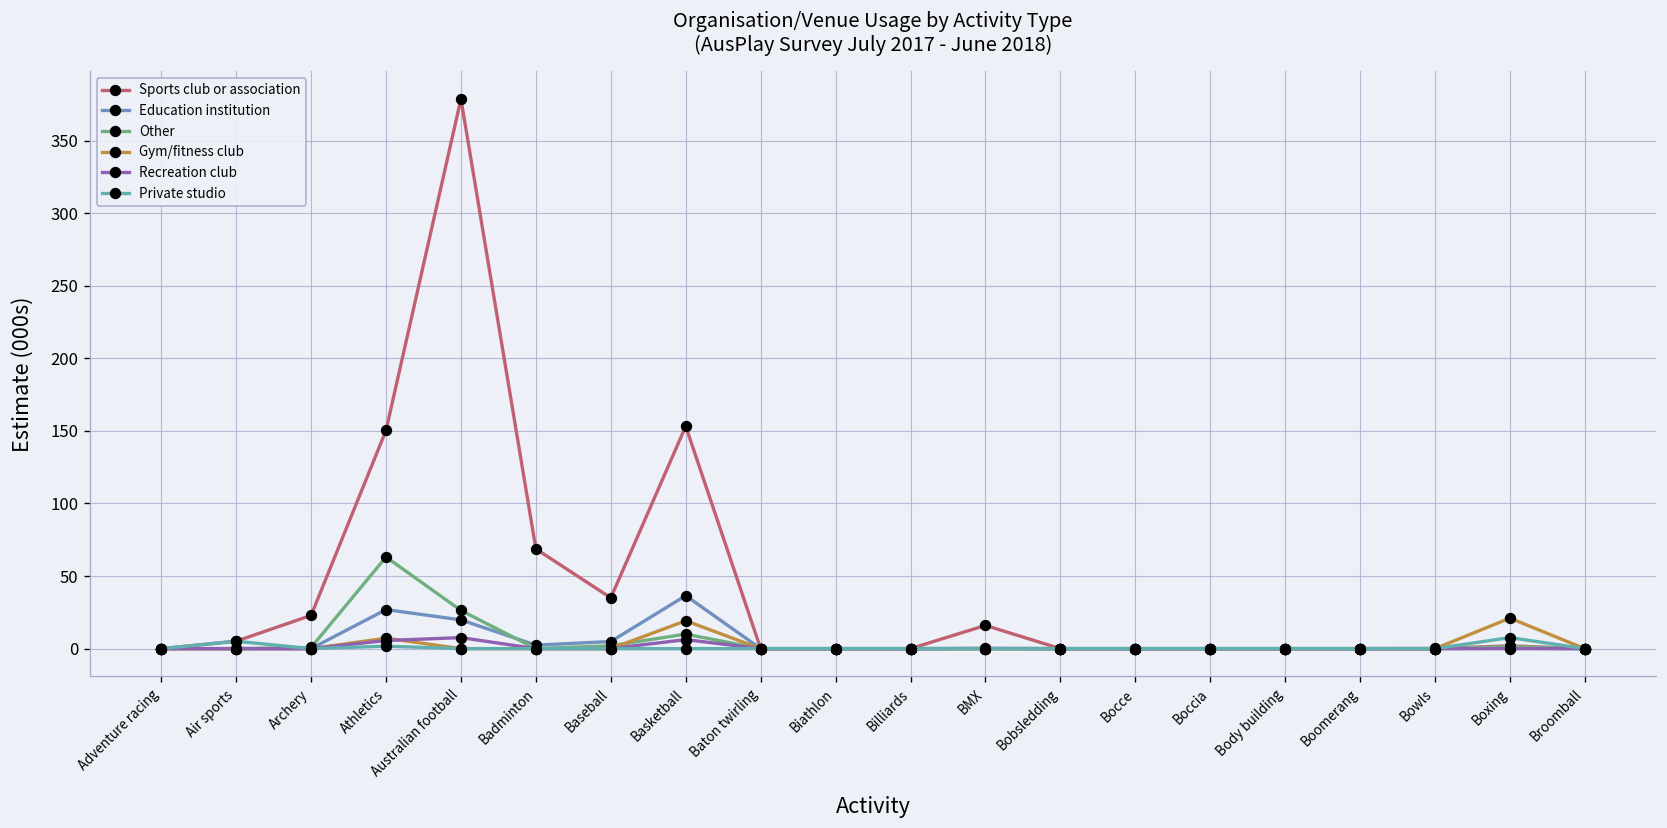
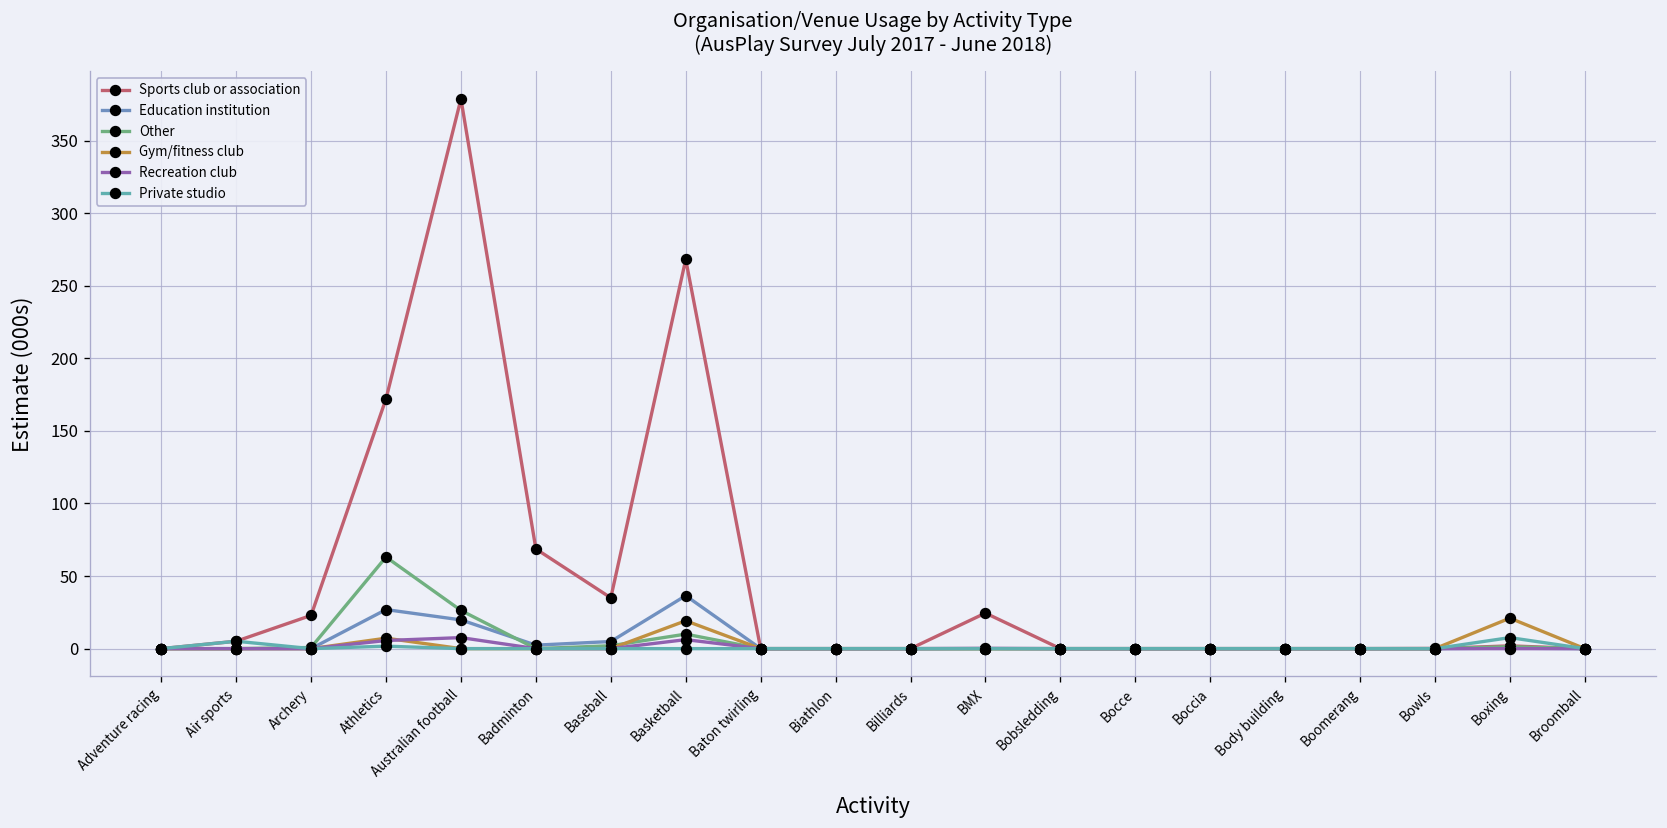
  {
    "Sports club or association": {
      "Archery": 23,
-     "Athletics": 150,
+     "Athletics": 172,
      "Australian football": 379,
      "Badminton": 69,
      "Baseball": 35,
-     "Basketball": 153,
-     "BMX": 16
+     "Basketball": 268,
+     "BMX": 25
    },
    "Gym/fitness club": {
      "Basketball": 19,
      "Boxing": 21
    }
  }
